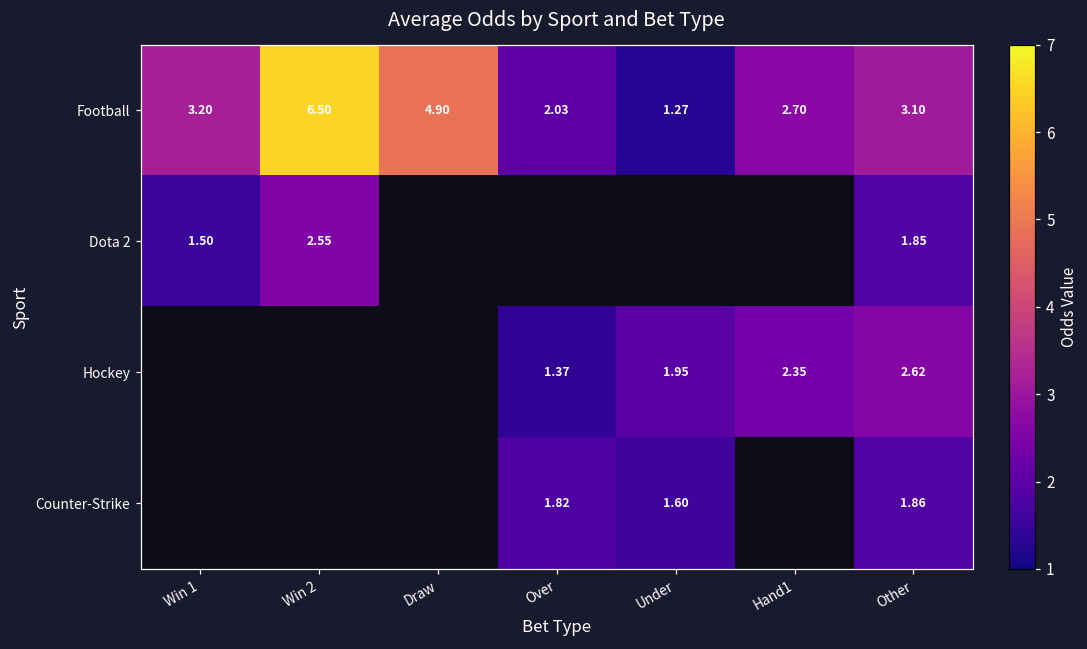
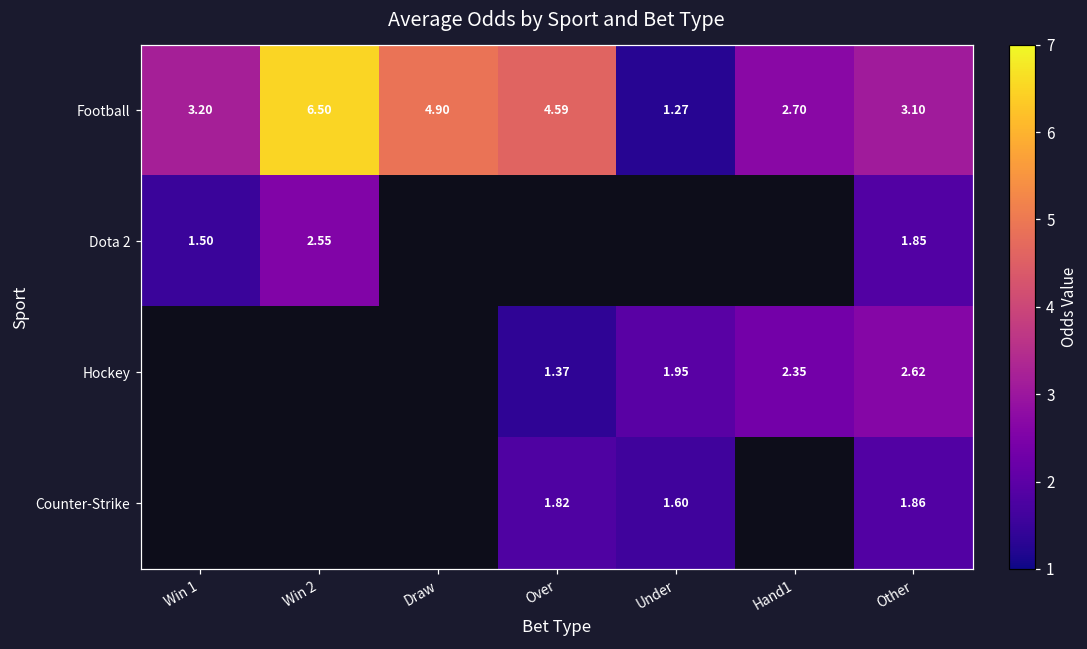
  {
    "Football": {
      "Win 1": 3.20,
      "Win 2": 6.50,
      "Draw": 4.90,
-     "Over": 2.03,
+     "Over": 4.59,
      "Under": 1.27,
      "Hand1": 2.70,
      "Other": 3.10
    },
    "Dota 2": {
      "Win 1": 1.50,
      "Win 2": 2.55,
      "Other": 1.85
    },
    "Hockey": {
      "Over": 1.37,
      "Under": 1.95,
      "Hand1": 2.35,
      "Other": 2.62
    },
    "Counter-Strike": {
      "Over": 1.82,
      "Under": 1.60,
      "Other": 1.86
    }
  }
